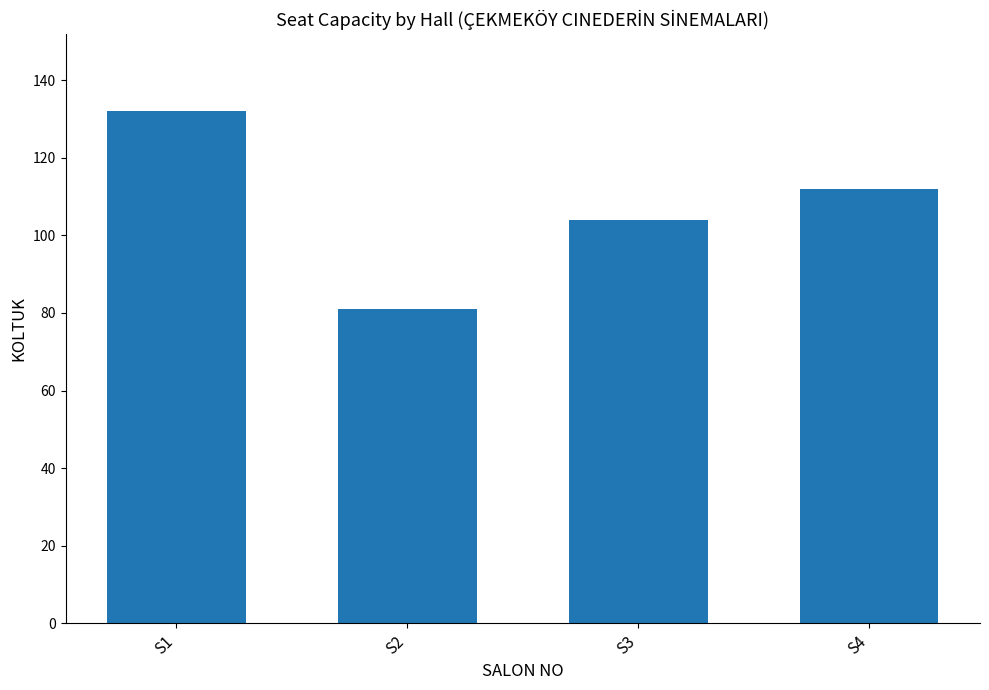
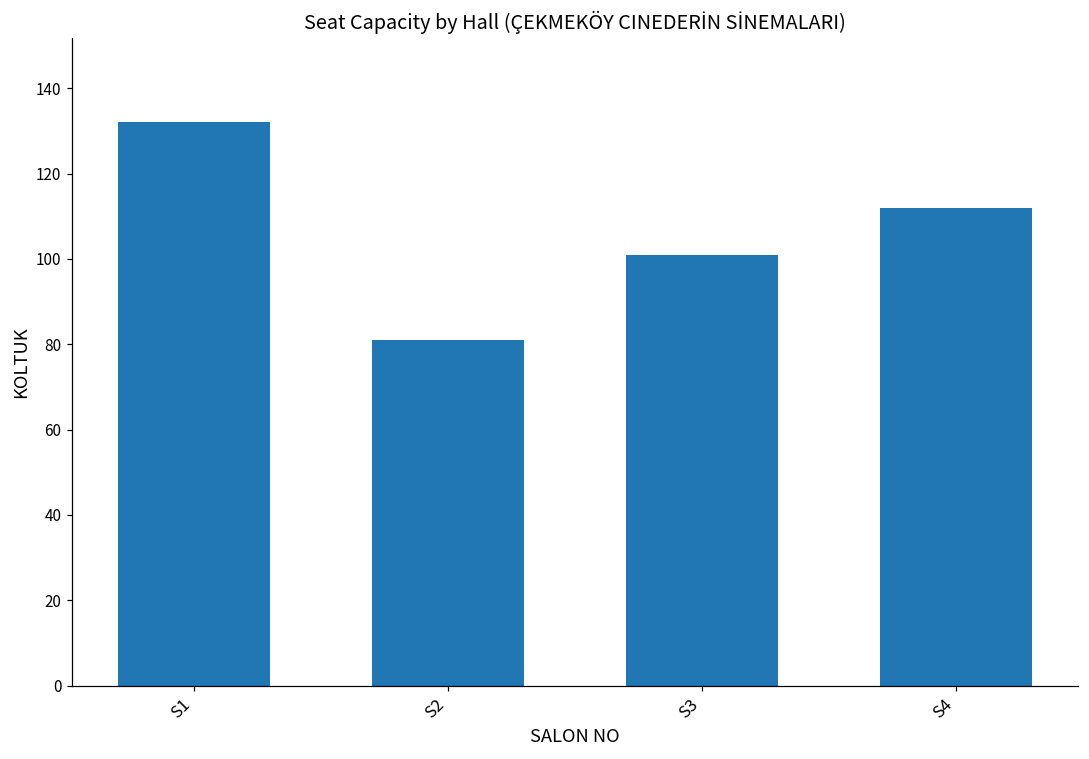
  {
    "S1": 132,
    "S2": 81,
-   "S3": 104,
+   "S3": 101,
    "S4": 112
  }
